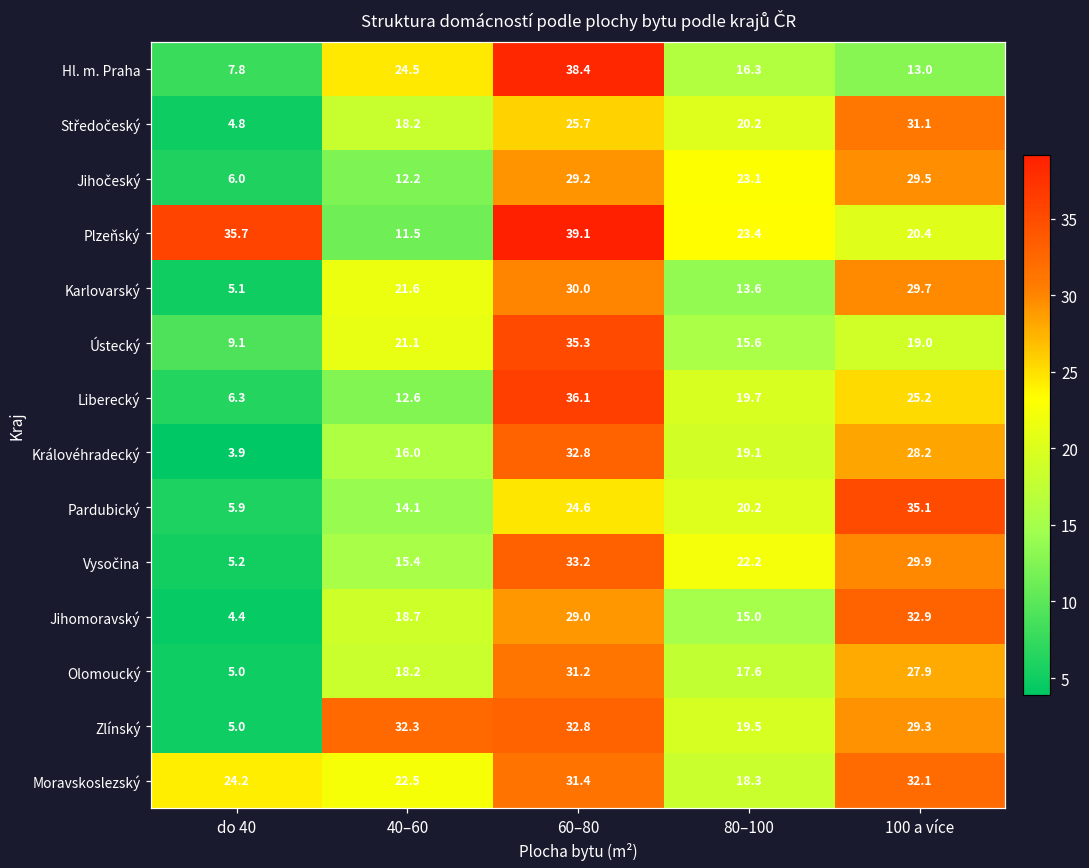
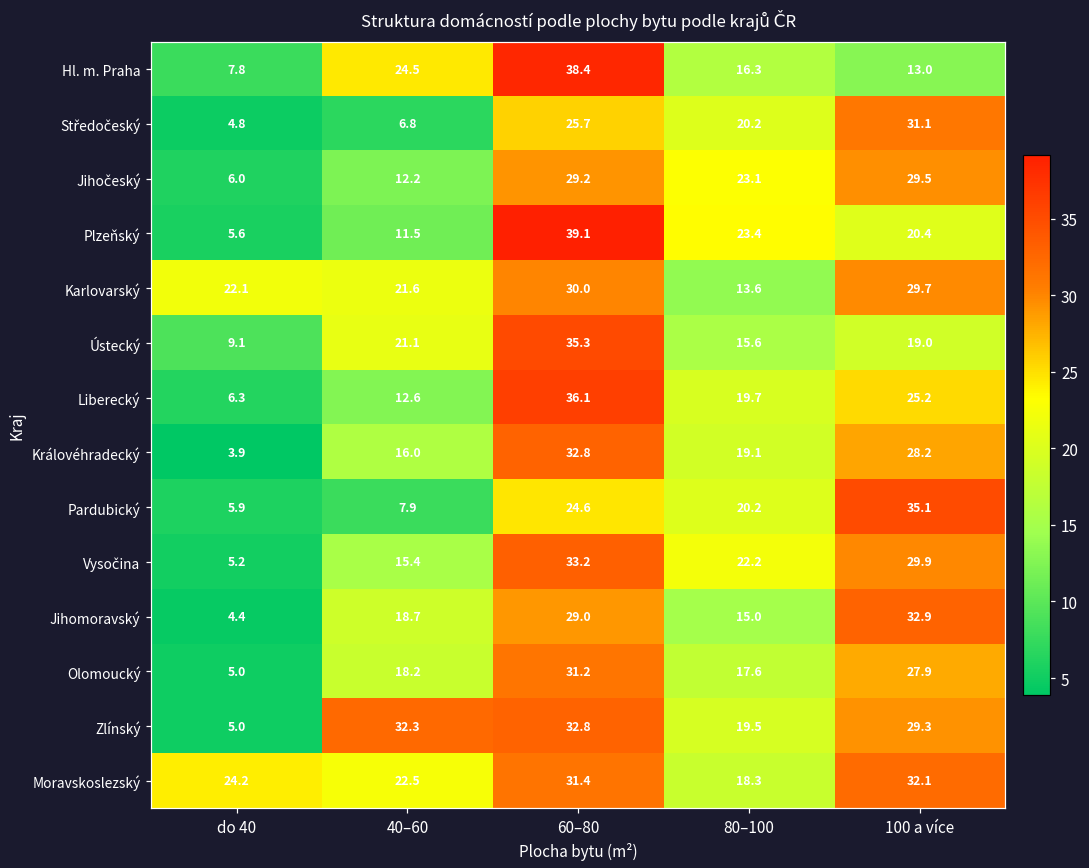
  {
    "Hl. m. Praha": {
      "do 40": 7.8,
      "40–60": 24.5,
      "60–80": 38.4,
      "80–100": 16.3,
      "100 a více": 13.0
    },
    "Středočeský": {
      "do 40": 4.8,
-     "40–60": 18.2,
+     "40–60": 6.8,
      "60–80": 25.7,
      "80–100": 20.2,
      "100 a více": 31.1
    },
    "Jihočeský": {
      "do 40": 6.0,
      "40–60": 12.2,
      "60–80": 29.2,
      "80–100": 23.1,
      "100 a více": 29.5
    },
    "Plzeňský": {
-     "do 40": 35.7,
+     "do 40": 5.6,
      "40–60": 11.5,
      "60–80": 39.1,
      "80–100": 23.4,
      "100 a více": 20.4
    },
    "Karlovarský": {
-     "do 40": 5.1,
+     "do 40": 22.1,
      "40–60": 21.6,
      "60–80": 30.0,
      "80–100": 13.6,
      "100 a více": 29.7
    },
    "Ústecký": {
      "do 40": 9.1,
      "40–60": 21.1,
      "60–80": 35.3,
      "80–100": 15.6,
      "100 a více": 19.0
    },
    "Liberecký": {
      "do 40": 6.3,
      "40–60": 12.6,
      "60–80": 36.1,
      "80–100": 19.7,
      "100 a více": 25.2
    },
    "Královéhradecký": {
      "do 40": 3.9,
      "40–60": 16.0,
      "60–80": 32.8,
      "80–100": 19.1,
      "100 a více": 28.2
    },
    "Pardubický": {
      "do 40": 5.9,
-     "40–60": 14.1,
+     "40–60": 7.9,
      "60–80": 24.6,
      "80–100": 20.2,
      "100 a více": 35.1
    },
    "Vysočina": {
      "do 40": 5.2,
      "40–60": 15.4,
      "60–80": 33.2,
      "80–100": 22.2,
      "100 a více": 29.9
    },
    "Jihomoravský": {
      "do 40": 4.4,
      "40–60": 18.7,
      "60–80": 29.0,
      "80–100": 15.0,
      "100 a více": 32.9
    },
    "Olomoucký": {
      "do 40": 5.0,
      "40–60": 18.2,
      "60–80": 31.2,
      "80–100": 17.6,
      "100 a více": 27.9
    },
    "Zlínský": {
      "do 40": 5.0,
      "40–60": 32.3,
      "60–80": 32.8,
      "80–100": 19.5,
      "100 a více": 29.3
    },
    "Moravskoslezský": {
      "do 40": 24.2,
      "40–60": 22.5,
      "60–80": 31.4,
      "80–100": 18.3,
      "100 a více": 32.1
    }
  }
